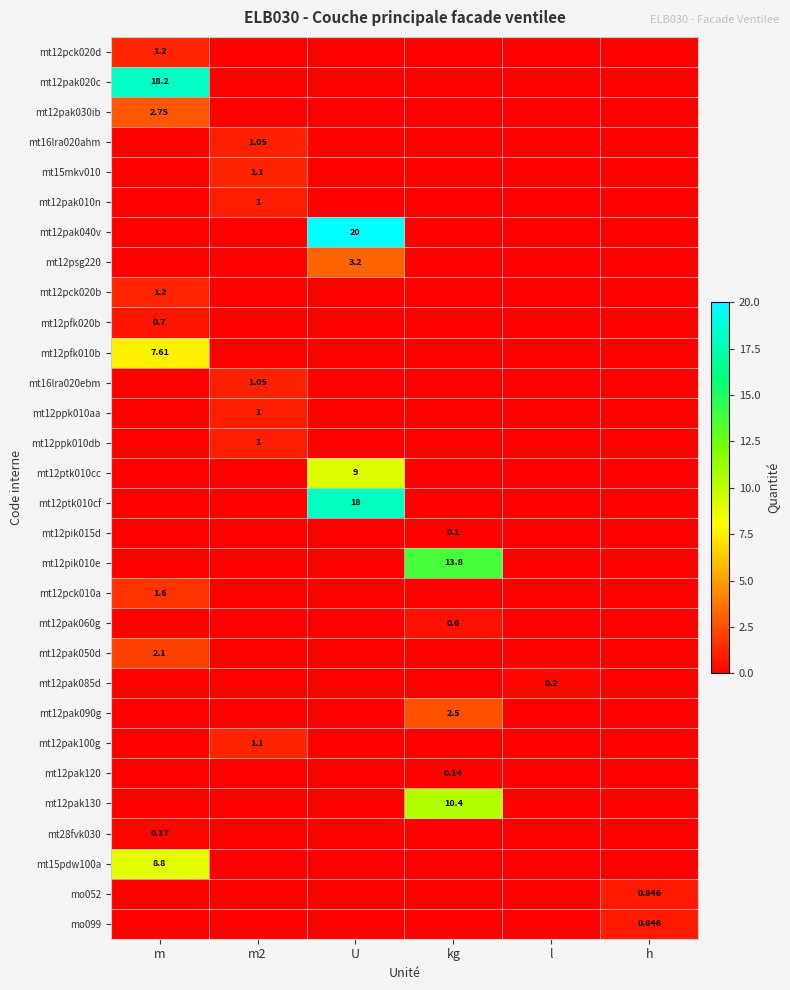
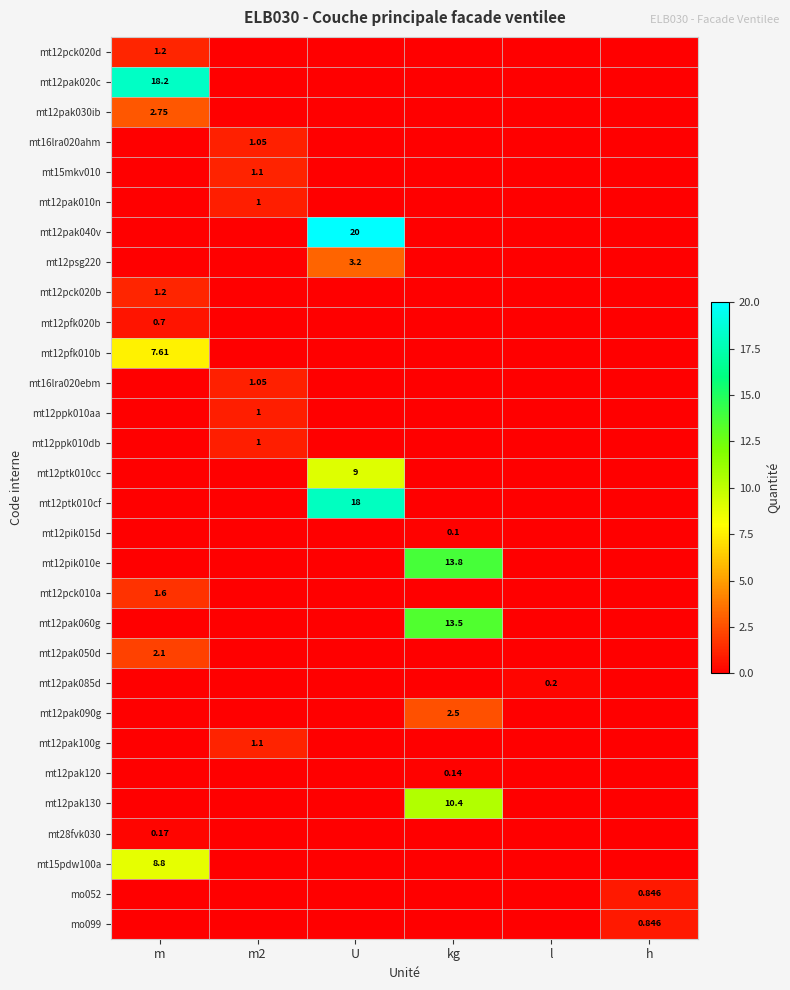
  {
    "mt12pck020d": {
      "m": 1.2
    },
    "mt12pak020c": {
      "m": 18.2
    },
    "mt12pak030ib": {
      "m": 2.75
    },
    "mt16lra020ahm": {
      "m2": 1.05
    },
    "mt15mkv010": {
      "m2": 1.1
    },
    "mt12pak010n": {
      "m2": 1
    },
    "mt12pak040v": {
      "U": 20
    },
    "mt12psg220": {
      "U": 3.2
    },
    "mt12pck020b": {
      "m": 1.2
    },
    "mt12pfk020b": {
      "m": 0.7
    },
    "mt12pfk010b": {
      "m": 7.61
    },
    "mt16lra020ebm": {
      "m2": 1.05
    },
    "mt12ppk010aa": {
      "m2": 1
    },
    "mt12ppk010db": {
      "m2": 1
    },
    "mt12ptk010cc": {
      "U": 9
    },
    "mt12ptk010cf": {
      "U": 18
    },
    "mt12pik015d": {
      "kg": 0.1
    },
    "mt12pik010e": {
      "kg": 13.8
    },
    "mt12pck010a": {
      "m": 1.6
    },
    "mt12pak060g": {
-     "kg": 0.6
+     "kg": 13.5
    },
    "mt12pak050d": {
      "m": 2.1
    },
    "mt12pak085d": {
      "l": 0.2
    },
    "mt12pak090g": {
      "kg": 2.5
    },
    "mt12pak100g": {
      "m2": 1.1
    },
    "mt12pak120": {
      "kg": 0.14
    },
    "mt12pak130": {
      "kg": 10.4
    },
    "mt28fvk030": {
      "m": 0.17
    },
    "mt15pdw100a": {
      "m": 8.8
    },
    "mo052": {
      "h": 0.846
    },
    "mo099": {
      "h": 0.846
    }
  }
